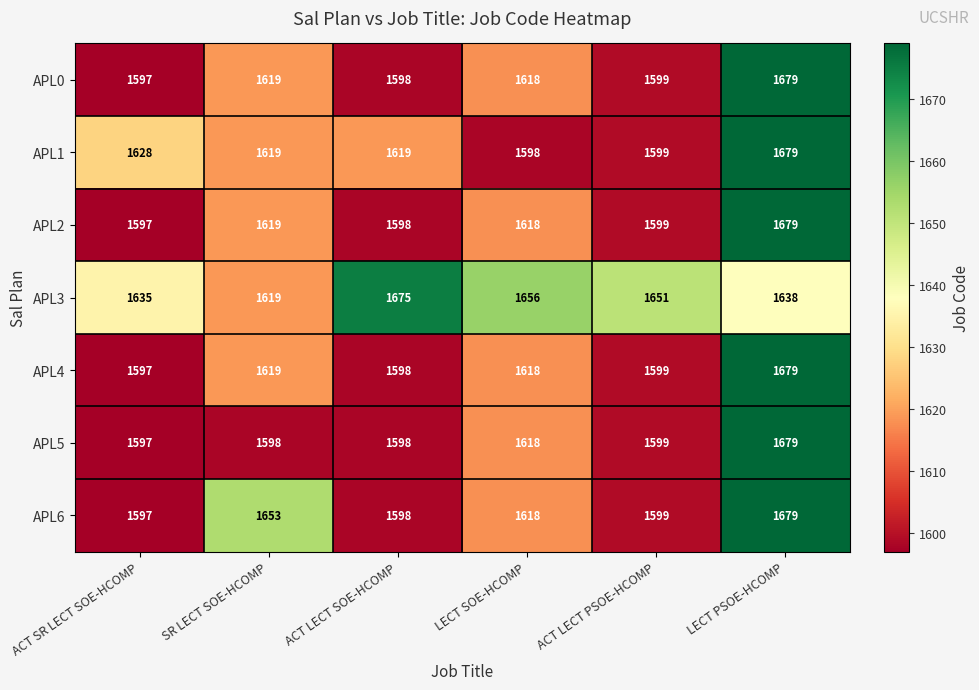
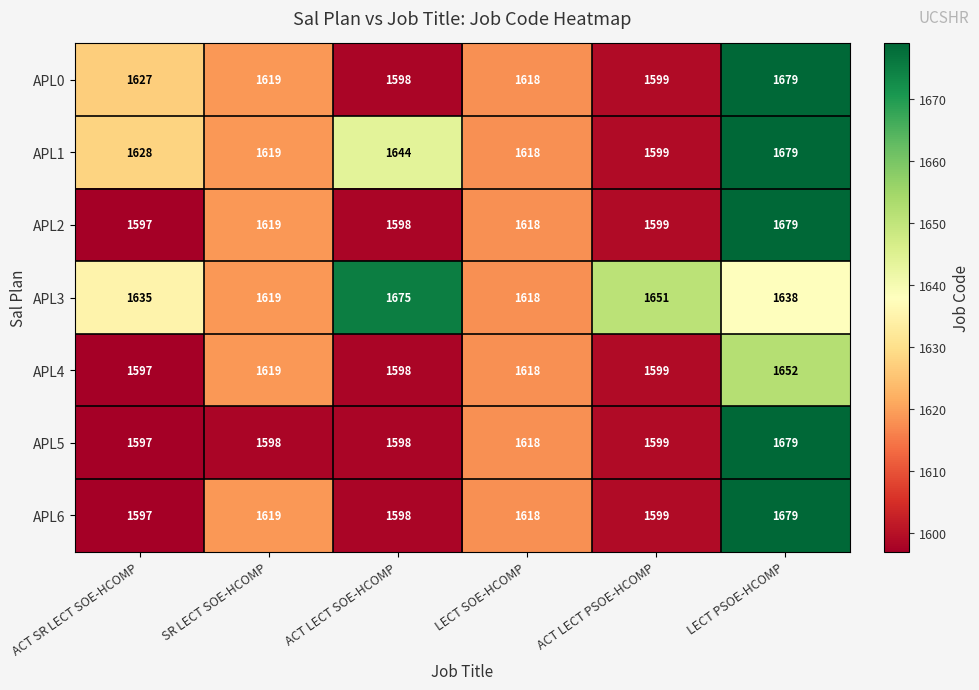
  {
    "APL0": {
-     "ACT SR LECT SOE-HCOMP": 1597,
+     "ACT SR LECT SOE-HCOMP": 1627,
      "SR LECT SOE-HCOMP": 1619,
      "ACT LECT SOE-HCOMP": 1598,
      "LECT SOE-HCOMP": 1618,
      "ACT LECT PSOE-HCOMP": 1599,
      "LECT PSOE-HCOMP": 1679
    },
    "APL1": {
      "ACT SR LECT SOE-HCOMP": 1628,
      "SR LECT SOE-HCOMP": 1619,
-     "ACT LECT SOE-HCOMP": 1619,
-     "LECT SOE-HCOMP": 1598,
+     "ACT LECT SOE-HCOMP": 1644,
+     "LECT SOE-HCOMP": 1618,
      "ACT LECT PSOE-HCOMP": 1599,
      "LECT PSOE-HCOMP": 1679
    },
    "APL2": {
      "ACT SR LECT SOE-HCOMP": 1597,
      "SR LECT SOE-HCOMP": 1619,
      "ACT LECT SOE-HCOMP": 1598,
      "LECT SOE-HCOMP": 1618,
      "ACT LECT PSOE-HCOMP": 1599,
      "LECT PSOE-HCOMP": 1679
    },
    "APL3": {
      "ACT SR LECT SOE-HCOMP": 1635,
      "SR LECT SOE-HCOMP": 1619,
      "ACT LECT SOE-HCOMP": 1675,
-     "LECT SOE-HCOMP": 1656,
+     "LECT SOE-HCOMP": 1618,
      "ACT LECT PSOE-HCOMP": 1651,
      "LECT PSOE-HCOMP": 1638
    },
    "APL4": {
      "ACT SR LECT SOE-HCOMP": 1597,
      "SR LECT SOE-HCOMP": 1619,
      "ACT LECT SOE-HCOMP": 1598,
      "LECT SOE-HCOMP": 1618,
      "ACT LECT PSOE-HCOMP": 1599,
-     "LECT PSOE-HCOMP": 1679
+     "LECT PSOE-HCOMP": 1652
    },
    "APL5": {
      "ACT SR LECT SOE-HCOMP": 1597,
      "SR LECT SOE-HCOMP": 1598,
      "ACT LECT SOE-HCOMP": 1598,
      "LECT SOE-HCOMP": 1618,
      "ACT LECT PSOE-HCOMP": 1599,
      "LECT PSOE-HCOMP": 1679
    },
    "APL6": {
      "ACT SR LECT SOE-HCOMP": 1597,
-     "SR LECT SOE-HCOMP": 1653,
+     "SR LECT SOE-HCOMP": 1619,
      "ACT LECT SOE-HCOMP": 1598,
      "LECT SOE-HCOMP": 1618,
      "ACT LECT PSOE-HCOMP": 1599,
      "LECT PSOE-HCOMP": 1679
    }
  }
